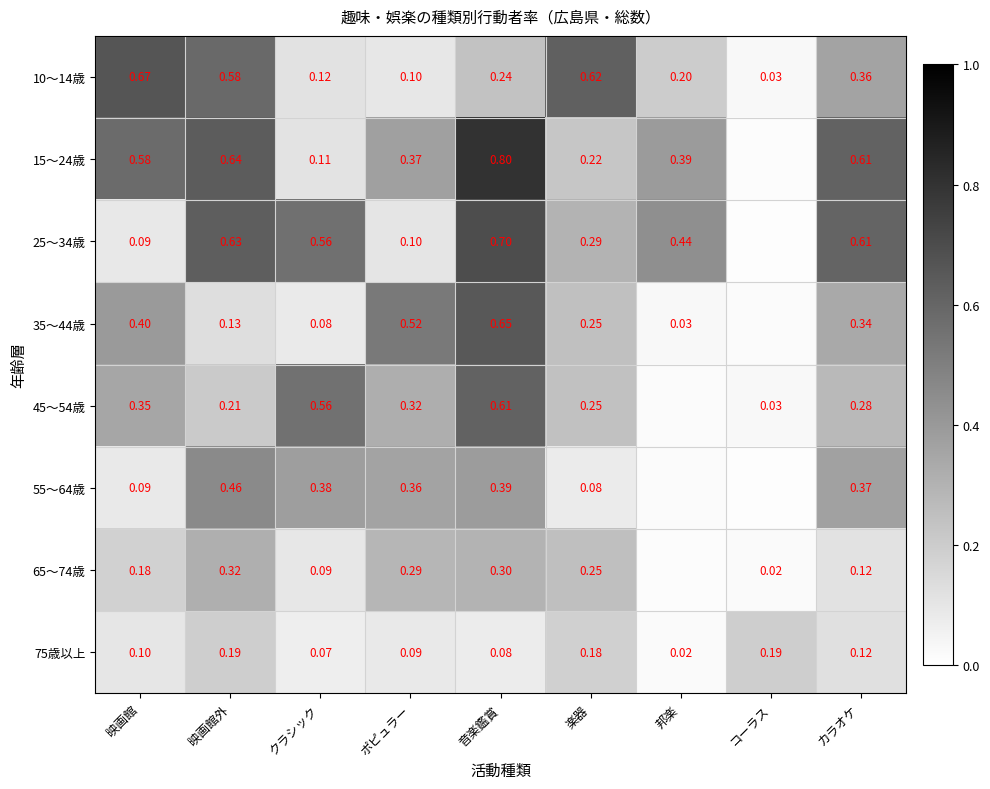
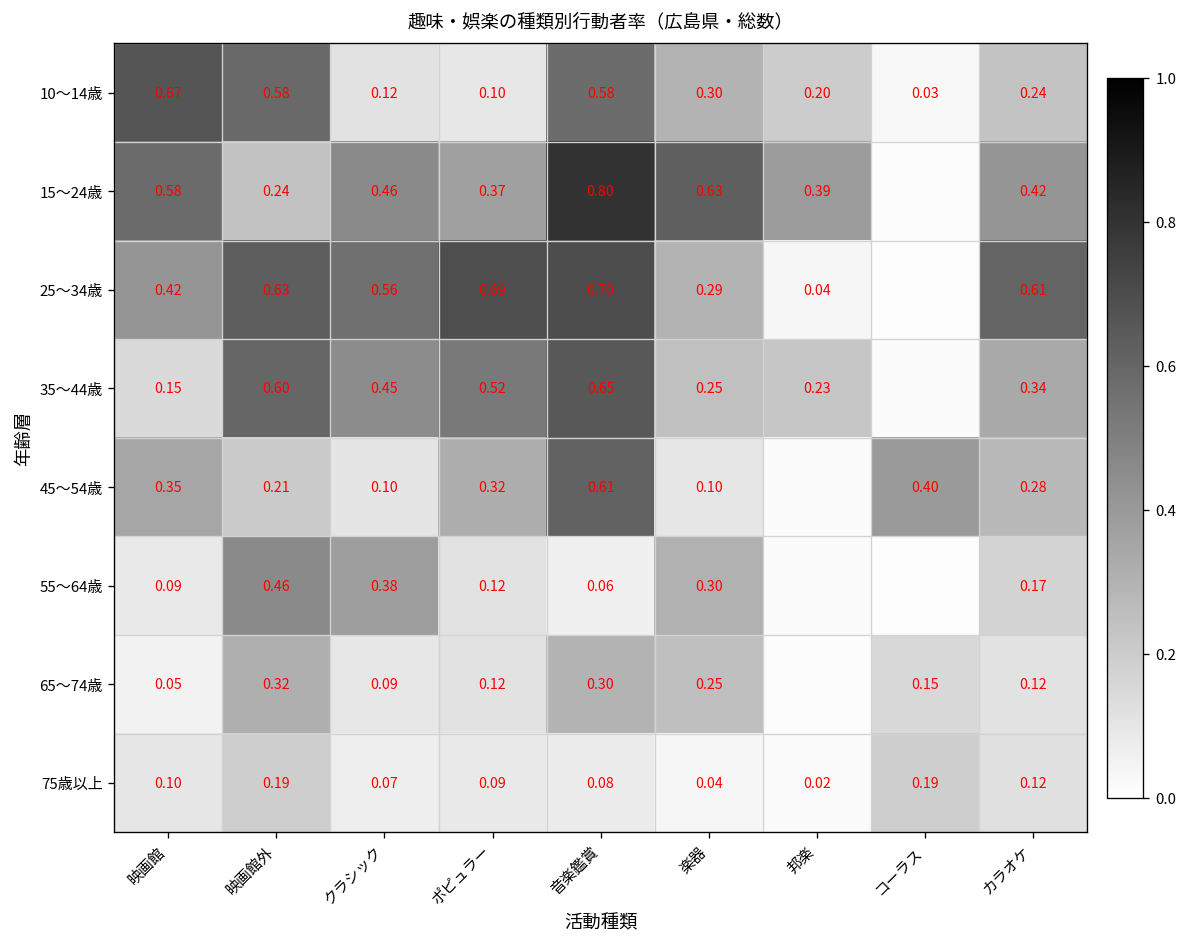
  {
    "10～14歳": {
      "映画館": 0.67,
      "映画館外": 0.58,
      "クラシック": 0.12,
      "ポピュラー": 0.10,
-     "音楽鑑賞": 0.24,
-     "楽器": 0.62,
+     "音楽鑑賞": 0.58,
+     "楽器": 0.30,
      "邦楽": 0.20,
      "コーラス": 0.03,
-     "カラオケ": 0.36
+     "カラオケ": 0.24
    },
    "15～24歳": {
      "映画館": 0.58,
-     "映画館外": 0.64,
-     "クラシック": 0.11,
+     "映画館外": 0.24,
+     "クラシック": 0.46,
      "ポピュラー": 0.37,
      "音楽鑑賞": 0.80,
-     "楽器": 0.22,
+     "楽器": 0.63,
      "邦楽": 0.39,
-     "カラオケ": 0.61
+     "カラオケ": 0.42
    },
    "25～34歳": {
-     "映画館": 0.09,
+     "映画館": 0.42,
      "映画館外": 0.63,
      "クラシック": 0.56,
-     "ポピュラー": 0.10,
+     "ポピュラー": 0.69,
      "音楽鑑賞": 0.70,
      "楽器": 0.29,
-     "邦楽": 0.44,
+     "邦楽": 0.04,
      "カラオケ": 0.61
    },
    "35～44歳": {
-     "映画館": 0.40,
-     "映画館外": 0.13,
-     "クラシック": 0.08,
+     "映画館": 0.15,
+     "映画館外": 0.60,
+     "クラシック": 0.45,
      "ポピュラー": 0.52,
      "音楽鑑賞": 0.65,
      "楽器": 0.25,
-     "邦楽": 0.03,
+     "邦楽": 0.23,
      "カラオケ": 0.34
    },
    "45～54歳": {
      "映画館": 0.35,
      "映画館外": 0.21,
-     "クラシック": 0.56,
+     "クラシック": 0.10,
      "ポピュラー": 0.32,
      "音楽鑑賞": 0.61,
-     "楽器": 0.25,
-     "コーラス": 0.03,
+     "楽器": 0.10,
+     "コーラス": 0.40,
      "カラオケ": 0.28
    },
    "55～64歳": {
      "映画館": 0.09,
      "映画館外": 0.46,
      "クラシック": 0.38,
-     "ポピュラー": 0.36,
-     "音楽鑑賞": 0.39,
-     "楽器": 0.08,
-     "カラオケ": 0.37
+     "ポピュラー": 0.12,
+     "音楽鑑賞": 0.06,
+     "楽器": 0.30,
+     "カラオケ": 0.17
    },
    "65～74歳": {
-     "映画館": 0.18,
+     "映画館": 0.05,
      "映画館外": 0.32,
      "クラシック": 0.09,
-     "ポピュラー": 0.29,
+     "ポピュラー": 0.12,
      "音楽鑑賞": 0.30,
      "楽器": 0.25,
-     "コーラス": 0.02,
+     "コーラス": 0.15,
      "カラオケ": 0.12
    },
    "75歳以上": {
      "映画館": 0.10,
      "映画館外": 0.19,
      "クラシック": 0.07,
      "ポピュラー": 0.09,
      "音楽鑑賞": 0.08,
-     "楽器": 0.18,
+     "楽器": 0.04,
      "邦楽": 0.02,
      "コーラス": 0.19,
      "カラオケ": 0.12
    }
  }
